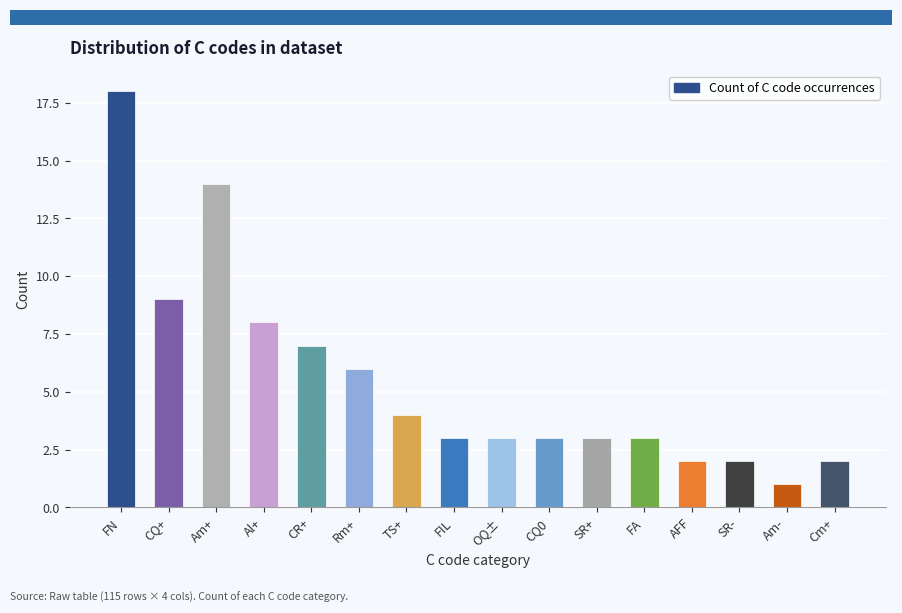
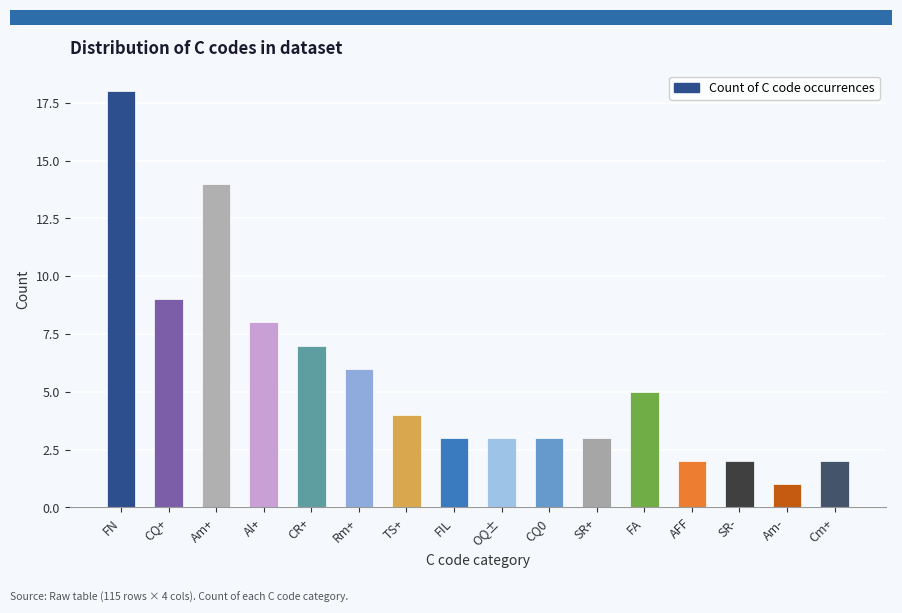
  {
    "FN": 18,
    "CQ+": 9,
    "Am+": 14,
    "Al+": 8,
    "CR+": 7,
    "Rm+": 6,
    "TS+": 4,
    "FIL": 3,
    "OQ±": 3,
    "CQ0": 3,
    "SR+": 3,
-   "FA": 3,
+   "FA": 5,
    "AFF": 2,
    "SR-": 2,
    "Am-": 1,
    "Cm+": 2
  }
